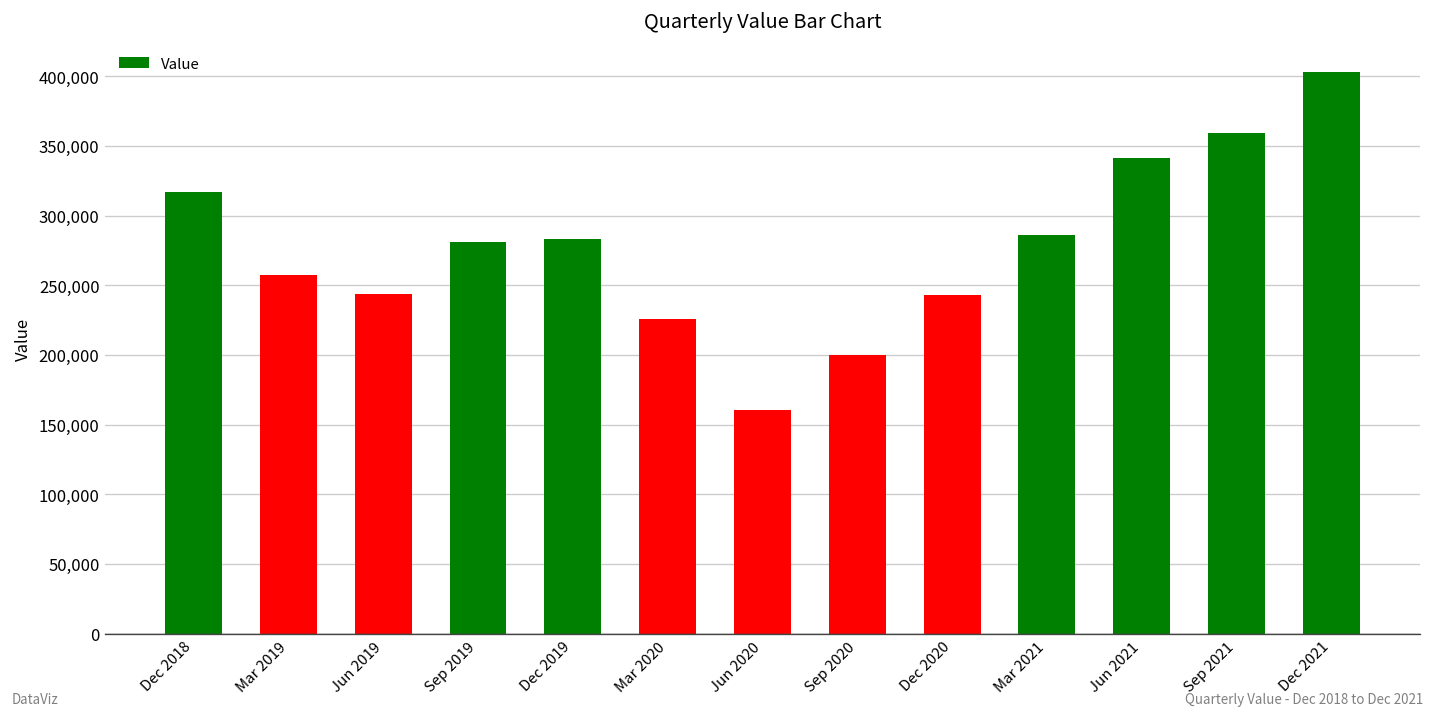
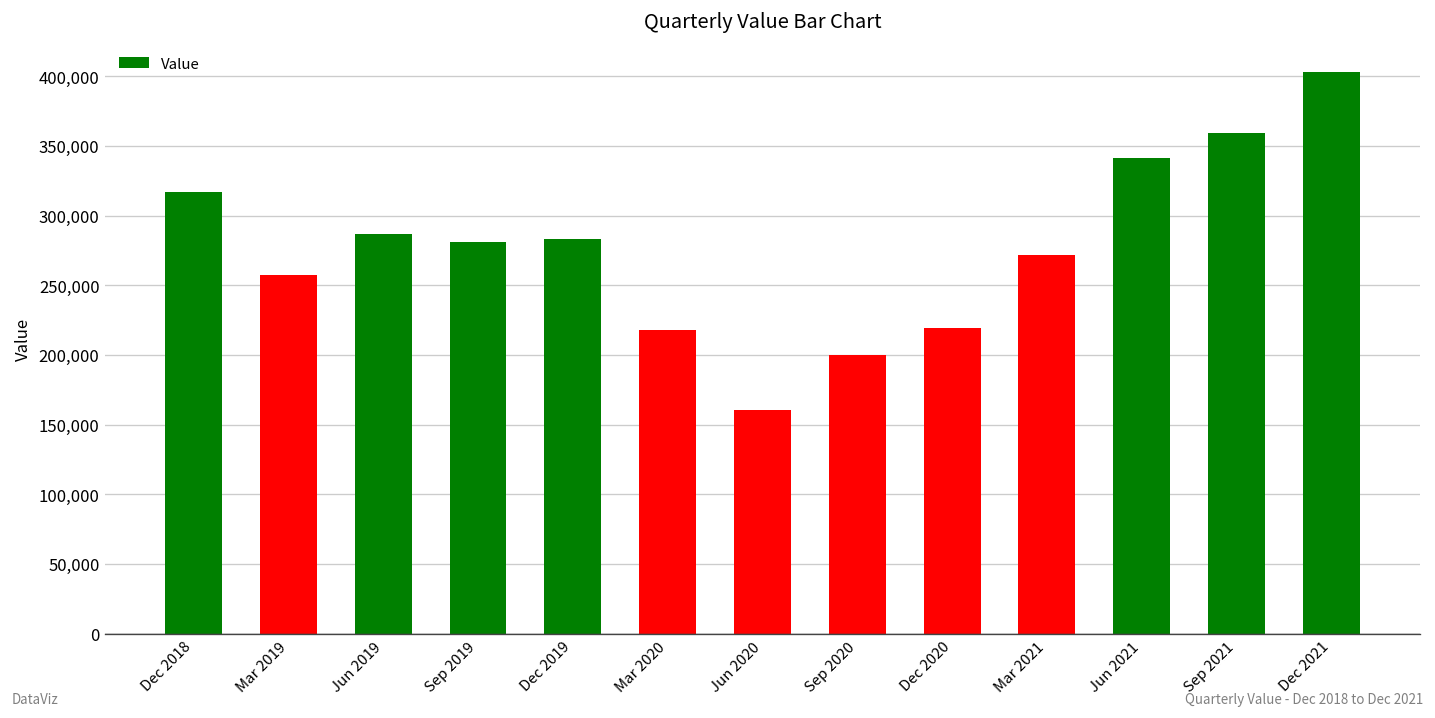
  {
    "Dec 2018": "317,000",
    "Mar 2019": "257,000",
-   "Jun 2019": "244,000",
+   "Jun 2019": "287,000",
    "Sep 2019": "281,000",
    "Dec 2019": "284,000",
-   "Mar 2020": "226,000",
+   "Mar 2020": "218,000",
    "Jun 2020": "161,000",
    "Sep 2020": "200,000",
-   "Dec 2020": "243,000",
-   "Mar 2021": "286,000",
+   "Dec 2020": "219,000",
+   "Mar 2021": "272,000",
    "Jun 2021": "342,000",
    "Sep 2021": "359,000",
    "Dec 2021": "403,000"
  }
